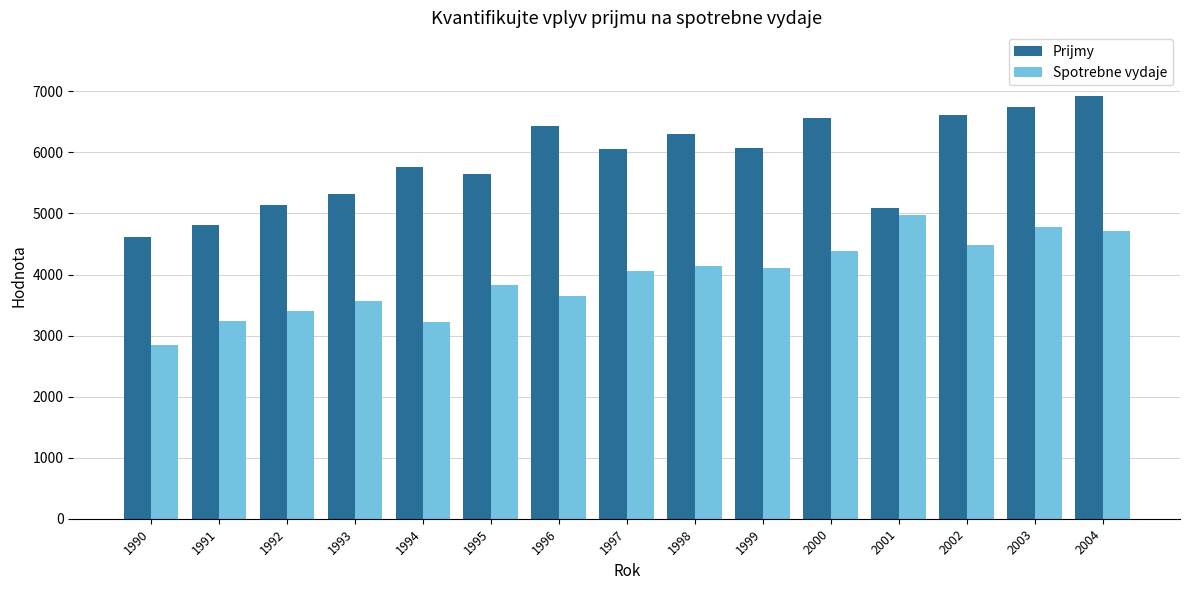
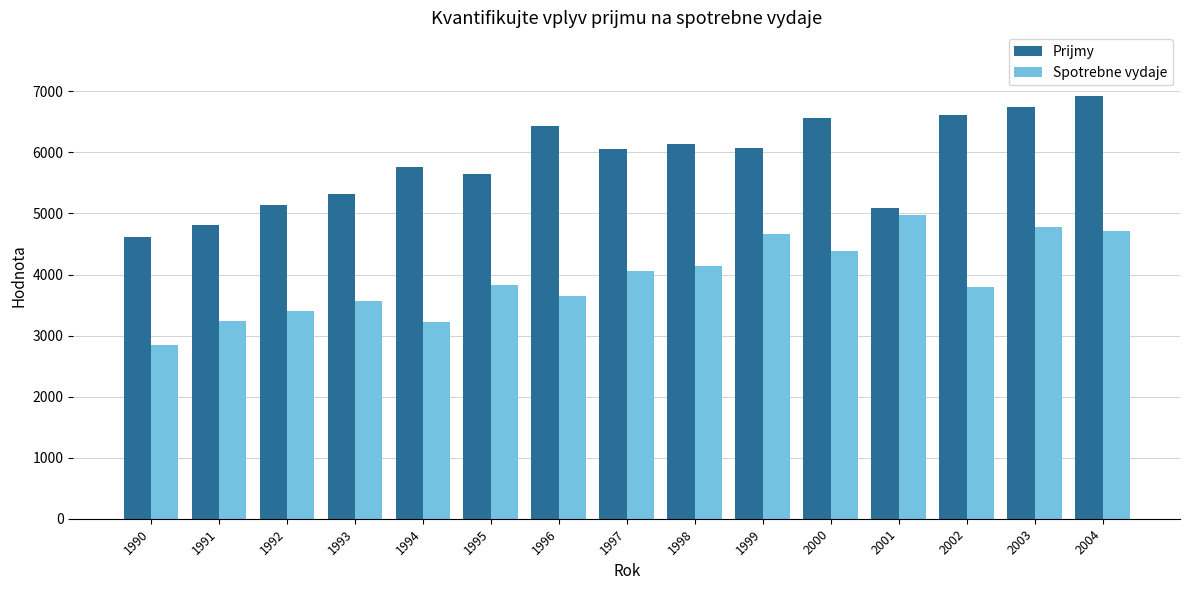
  {
    "Prijmy": {
      "1990": 4600,
      "1991": 4800,
      "1992": 5100,
      "1993": 5300,
      "1994": 5800,
      "1995": 5600,
      "1996": 6400,
      "1997": 6100,
-     "1998": 6300,
+     "1998": 6100,
      "1999": 6100,
      "2000": 6600,
      "2001": 5100,
      "2002": 6600,
      "2003": 6700,
      "2004": 6900
    },
    "Spotrebne vydaje": {
      "1990": 2900,
      "1991": 3200,
      "1992": 3400,
      "1993": 3600,
      "1994": 3200,
      "1995": 3800,
      "1996": 3600,
      "1997": 4100,
      "1998": 4100,
-     "1999": 4100,
+     "1999": 4700,
      "2000": 4400,
      "2001": 5000,
-     "2002": 4500,
+     "2002": 3800,
      "2003": 4800,
      "2004": 4700
    }
  }
